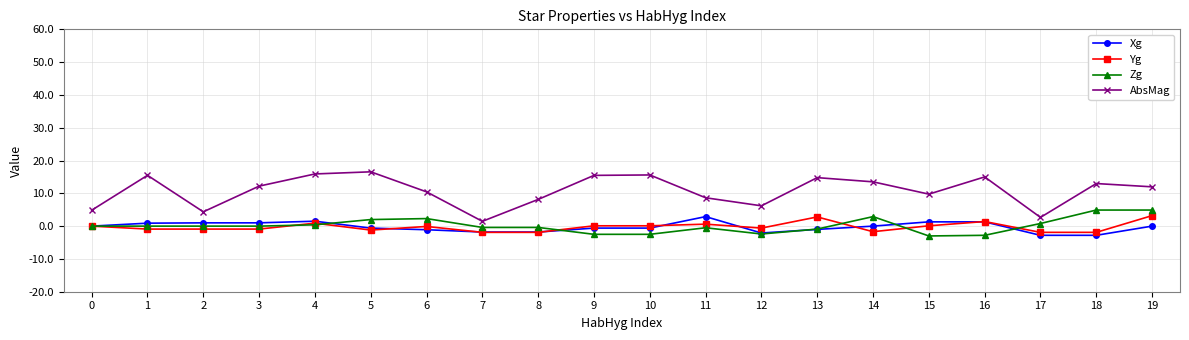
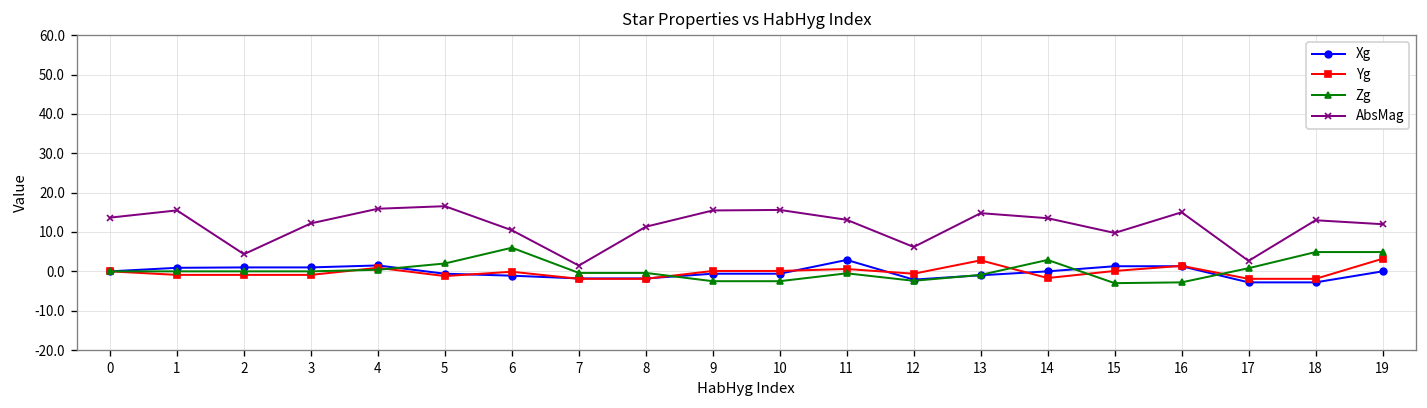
  {
    "Xg": {
      "1": 1,
      "2": 1,
      "3": 1,
      "6": -1,
      "11": 3,
      "14": 0,
      "15": 1,
      "17": -3,
      "18": -3,
      "19": 0
    },
    "Yg": {
      "1": -1,
      "2": -1,
      "3": -1,
      "6": 0,
      "11": 1,
      "12": -1,
      "13": 3,
      "14": -2,
      "15": 0,
      "17": -2,
      "18": -2,
      "19": 3
    },
    "Zg": {
      "1": 0,
      "2": 0,
      "3": 0,
      "5": 2,
-     "6": 2,
+     "6": 6,
      "7": 0,
      "8": 0,
      "9": -3,
      "10": -3,
      "11": -1,
      "14": 3,
      "15": -3,
      "16": -3,
      "17": 1,
      "18": 5,
      "19": 5
    },
    "AbsMag": {
-     "0": 5,
+     "0": 14,
      "1": 15,
      "2": 4,
      "3": 12,
      "4": 16,
      "5": 17,
      "6": 10,
      "7": 1,
-     "8": 8,
+     "8": 11,
      "9": 15,
      "10": 16,
-     "11": 9,
+     "11": 13,
      "12": 6,
      "13": 15,
      "14": 14,
      "15": 10,
      "16": 15,
      "17": 3,
      "18": 13,
      "19": 12
    }
  }
